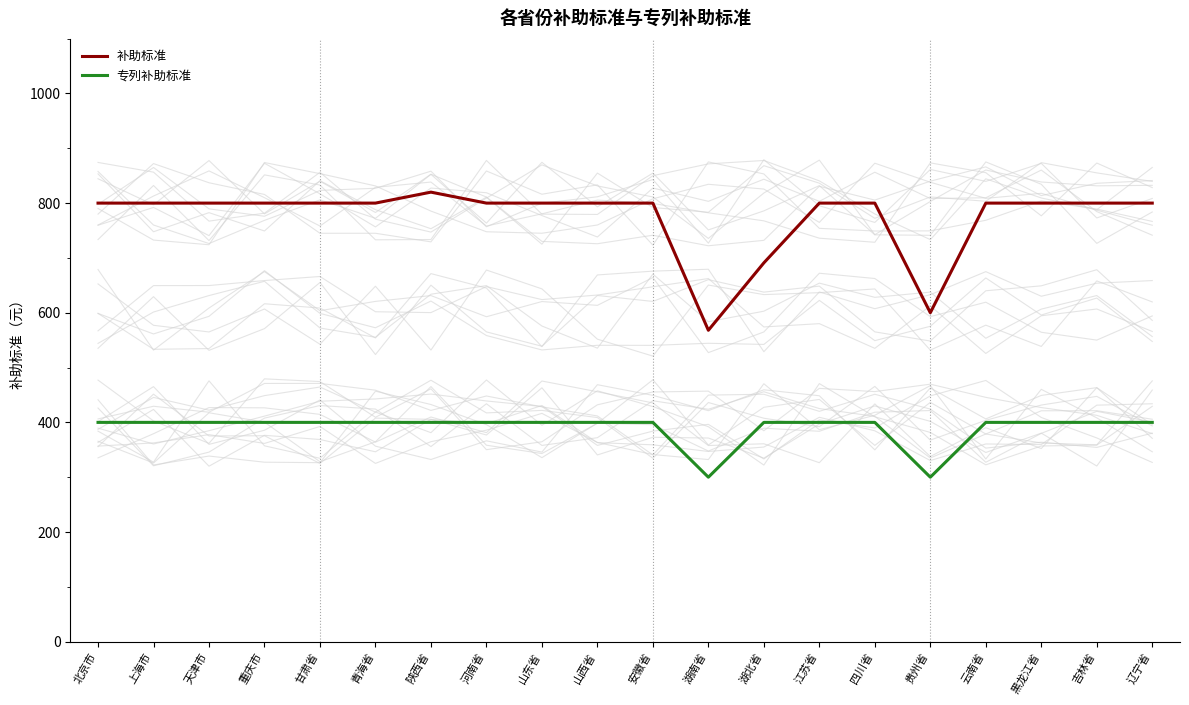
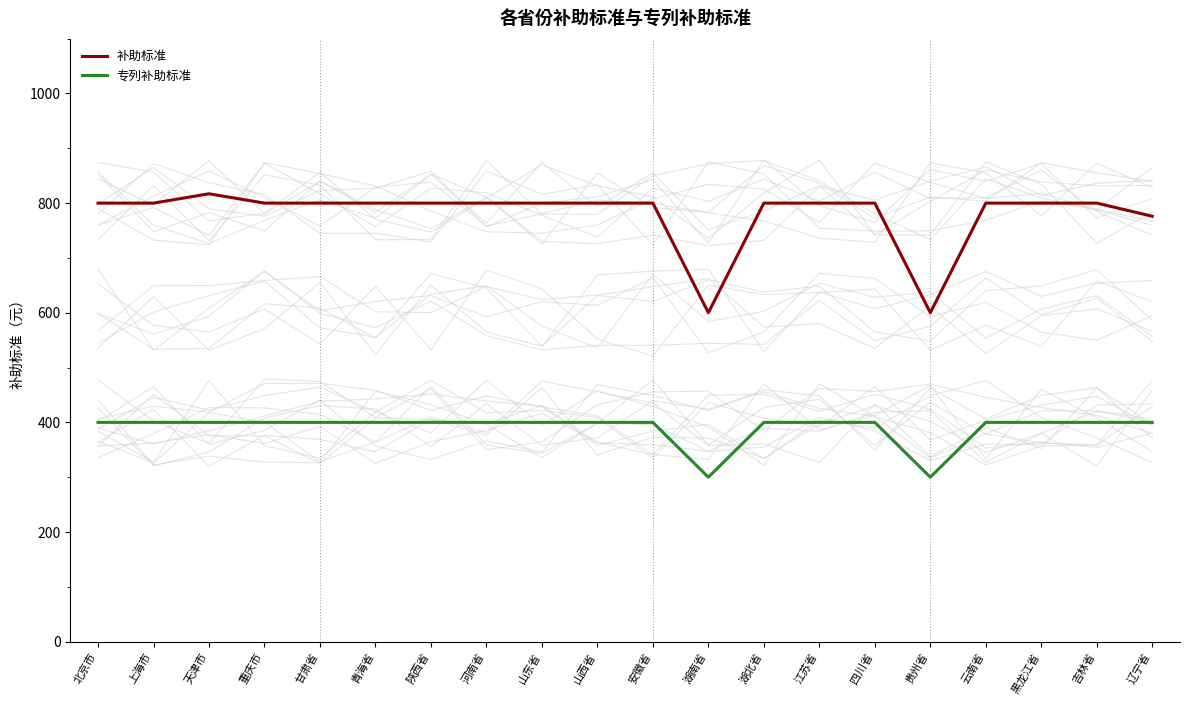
  {
    "补助标准": {
-     "天津市": 800,
+     "天津市": 820,
      "重庆市": 800,
      "甘肃省": 800,
      "青海省": 800,
-     "陕西省": 820,
+     "陕西省": 800,
      "河南省": 800,
      "山西省": 800,
-     "湖南省": 570,
-     "湖北省": 690,
+     "湖南省": 600,
+     "湖北省": 800,
      "四川省": 800,
      "贵州省": 600,
      "吉林省": 800,
-     "辽宁省": 800
+     "辽宁省": 780
    },
    "专列补助标准": {
      "天津市": 400,
      "甘肃省": 400,
      "青海省": 400,
      "陕西省": 400,
      "山东省": 400,
      "湖南省": 300,
      "湖北省": 400,
      "四川省": 400,
      "贵州省": 300,
      "黑龙江省": 400,
      "吉林省": 400
    }
  }
